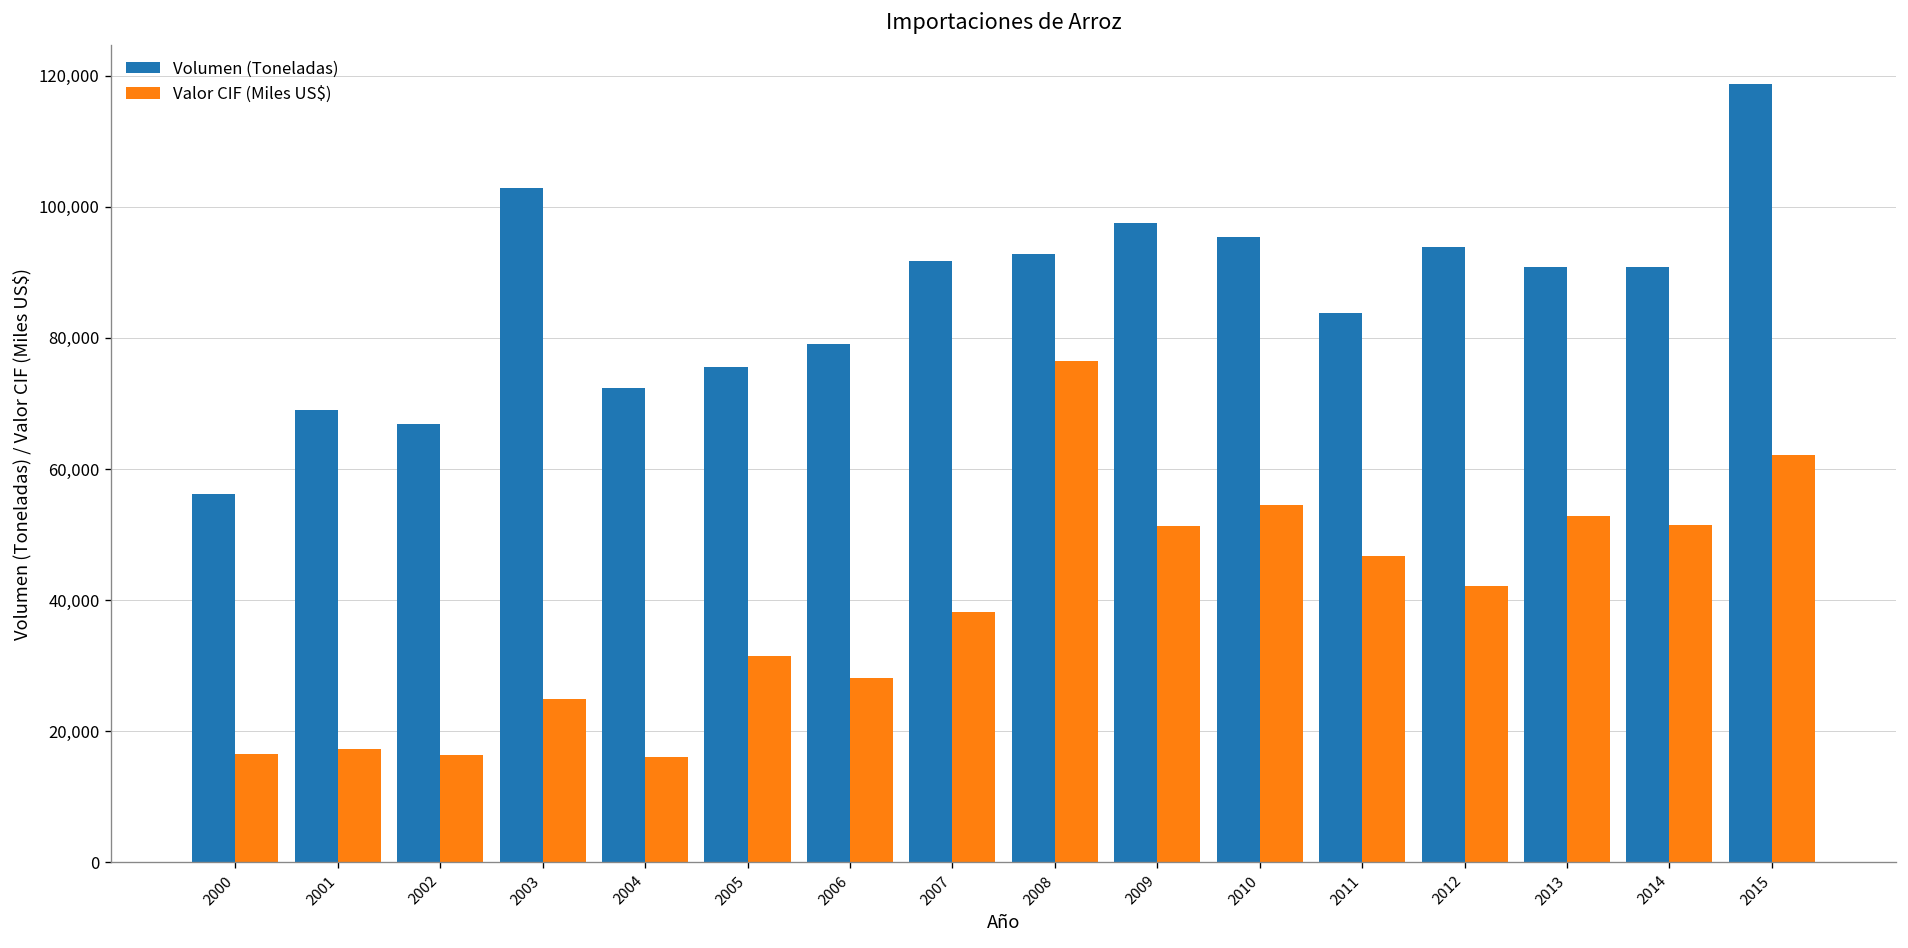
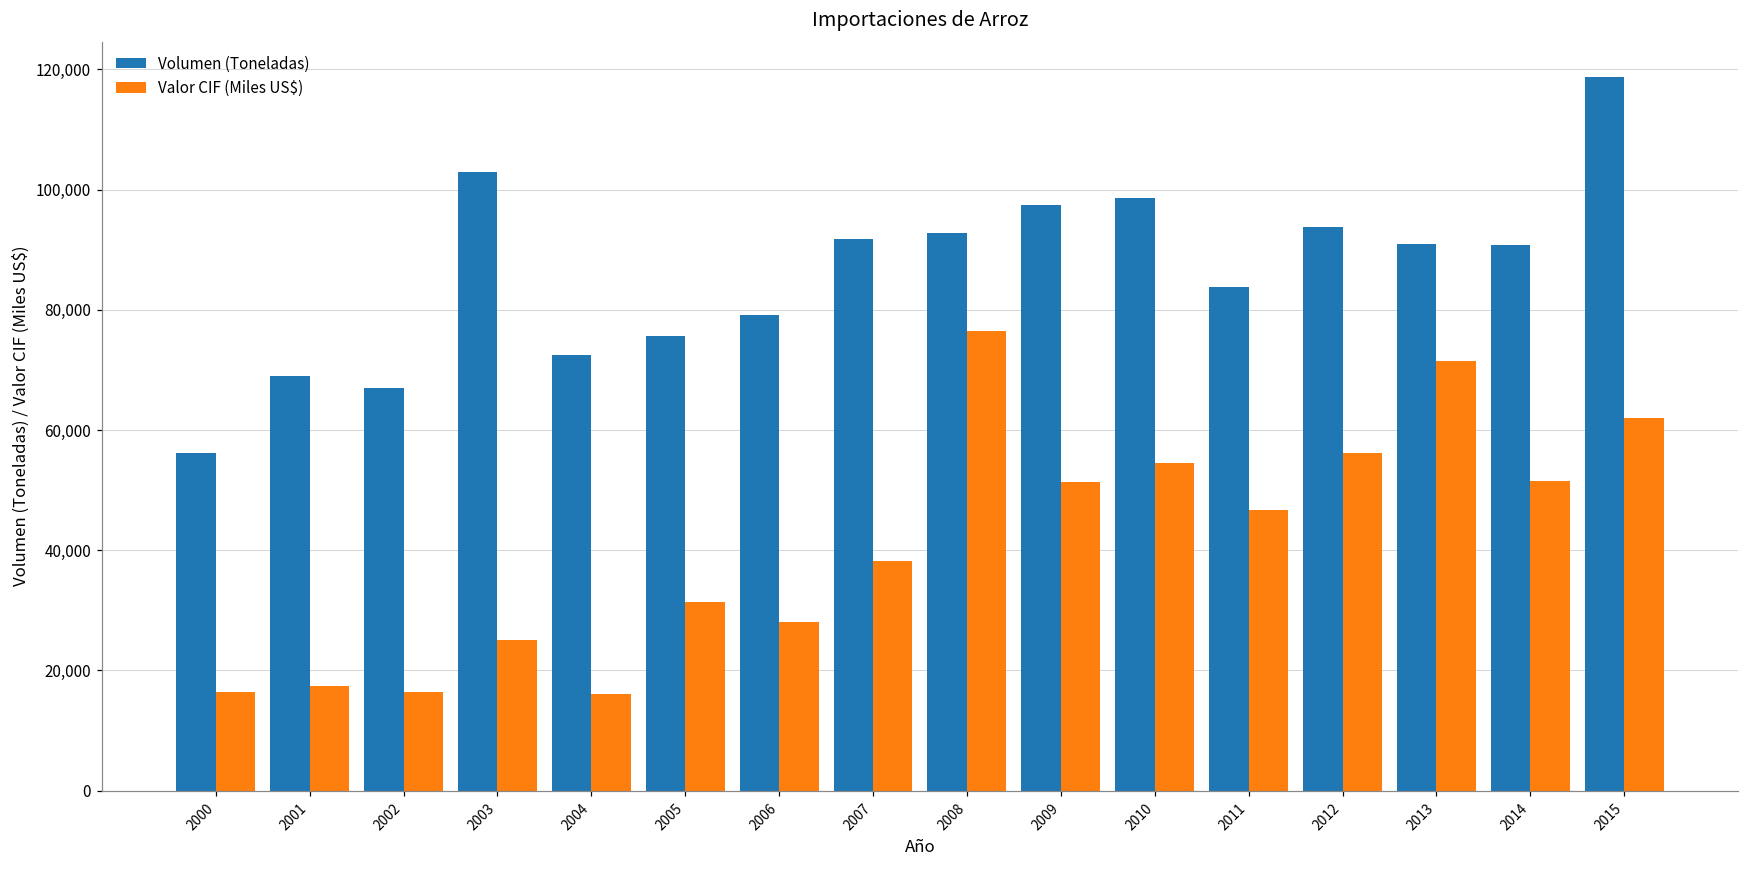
  {
    "Volumen (Toneladas)": {
      "2000": "56,000",
      "2001": "69,000",
      "2002": "67,000",
      "2003": "103,000",
      "2004": "72,000",
      "2005": "76,000",
      "2006": "79,000",
      "2007": "92,000",
      "2008": "93,000",
      "2009": "98,000",
-     "2010": "95,000",
+     "2010": "99,000",
      "2011": "84,000",
      "2012": "94,000",
      "2013": "91,000",
      "2014": "91,000",
      "2015": "119,000"
    },
    "Valor CIF (Miles US$)": {
      "2000": "16,000",
      "2001": "17,000",
      "2002": "16,000",
      "2003": "25,000",
      "2004": "16,000",
      "2005": "31,000",
      "2006": "28,000",
      "2007": "38,000",
      "2008": "76,000",
      "2009": "51,000",
      "2010": "55,000",
      "2011": "47,000",
-     "2012": "42,000",
-     "2013": "53,000",
+     "2012": "56,000",
+     "2013": "71,000",
      "2014": "51,000",
      "2015": "62,000"
    }
  }
